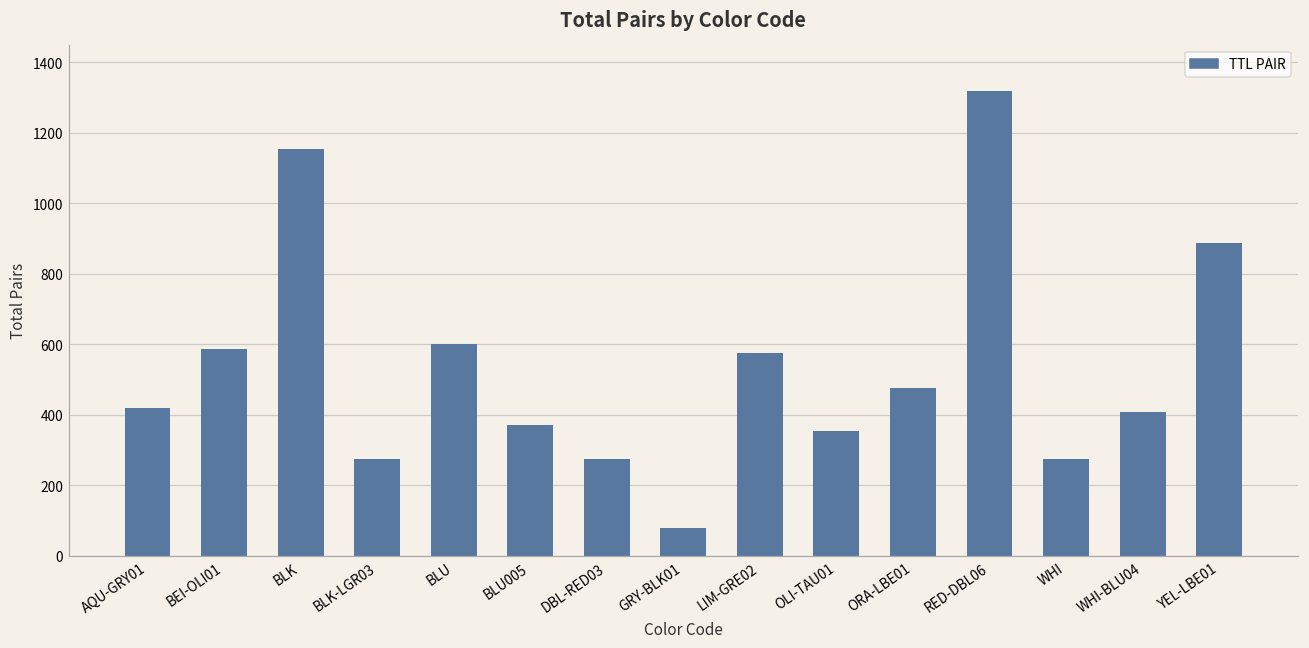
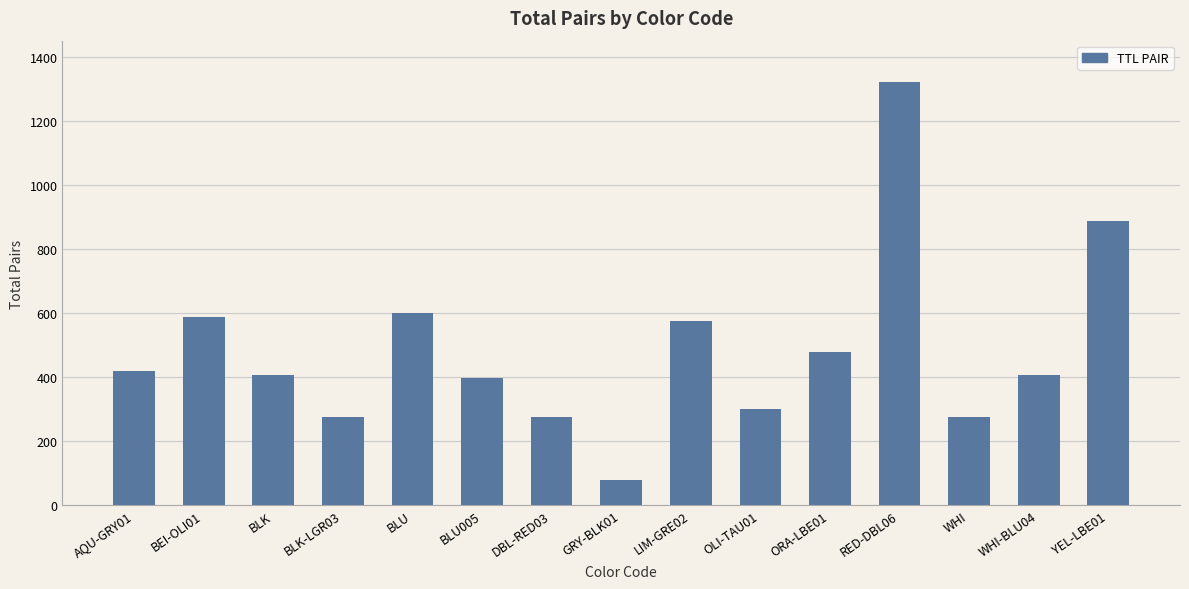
  {
    "AQU-GRY01": 420,
    "BEI-OLI01": 590,
-   "BLK": 1160,
+   "BLK": 410,
    "BLK-LGR03": 280,
    "BLU": 600,
-   "BLU005": 370,
+   "BLU005": 400,
    "DBL-RED03": 280,
    "GRY-BLK01": 80,
    "LIM-GRE02": 580,
-   "OLI-TAU01": 350,
+   "OLI-TAU01": 300,
    "ORA-LBE01": 480,
    "RED-DBL06": 1320,
    "WHI": 280,
    "WHI-BLU04": 410,
    "YEL-LBE01": 890
  }
